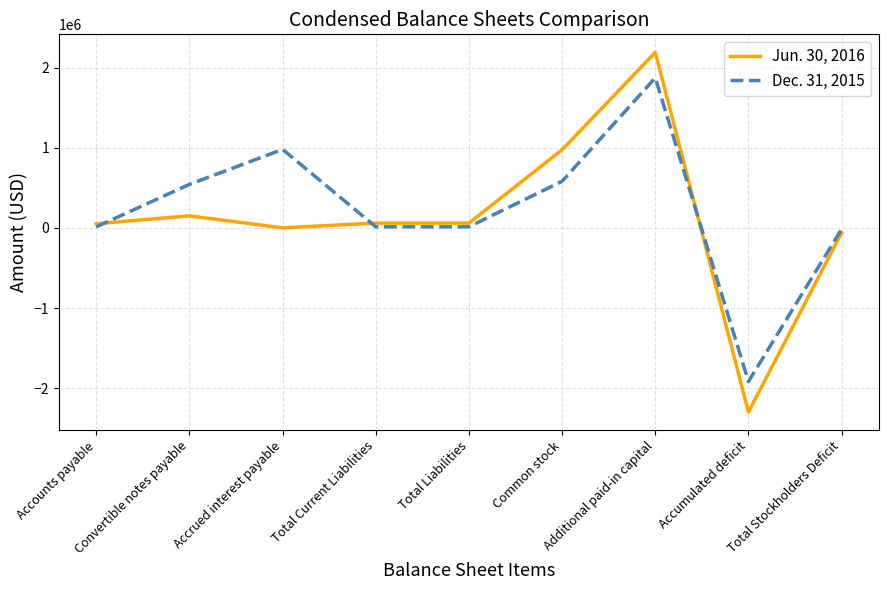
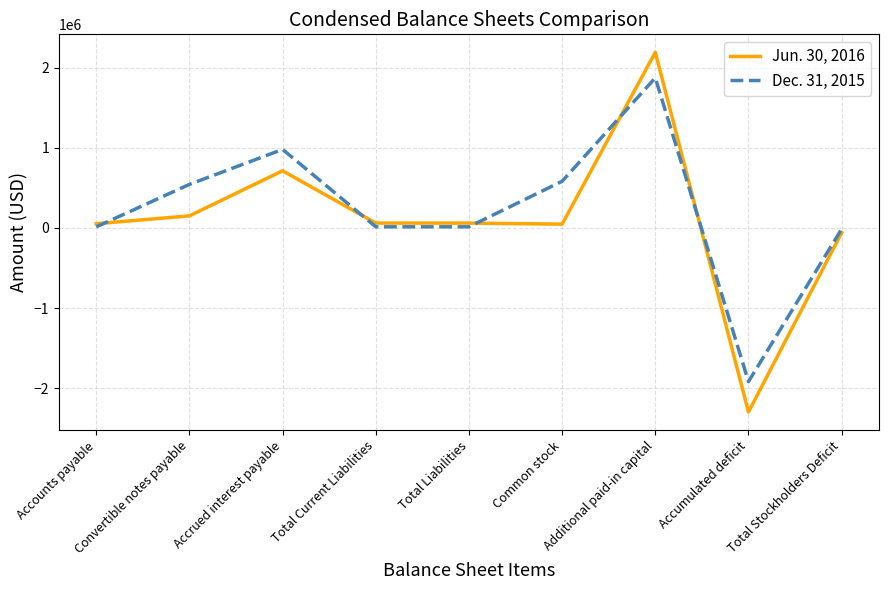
  {
    "Jun. 30, 2016": {
      "Accounts payable": 100000,
      "Convertible notes payable": 200000,
-     "Accrued interest payable": 0,
+     "Accrued interest payable": 700000,
      "Total Current Liabilities": 100000,
      "Total Liabilities": 100000,
-     "Common stock": 1000000,
+     "Common stock": 0,
      "Additional paid-in capital": 2200000,
      "Accumulated deficit": -2300000,
      "Total Stockholders Deficit": -100000
    },
    "Dec. 31, 2015": {
      "Accounts payable": 0,
      "Convertible notes payable": 500000,
      "Accrued interest payable": 1000000,
      "Total Current Liabilities": 0,
      "Total Liabilities": 0,
      "Common stock": 600000,
      "Additional paid-in capital": 1900000,
      "Accumulated deficit": -1900000,
      "Total Stockholders Deficit": 0
    }
  }
